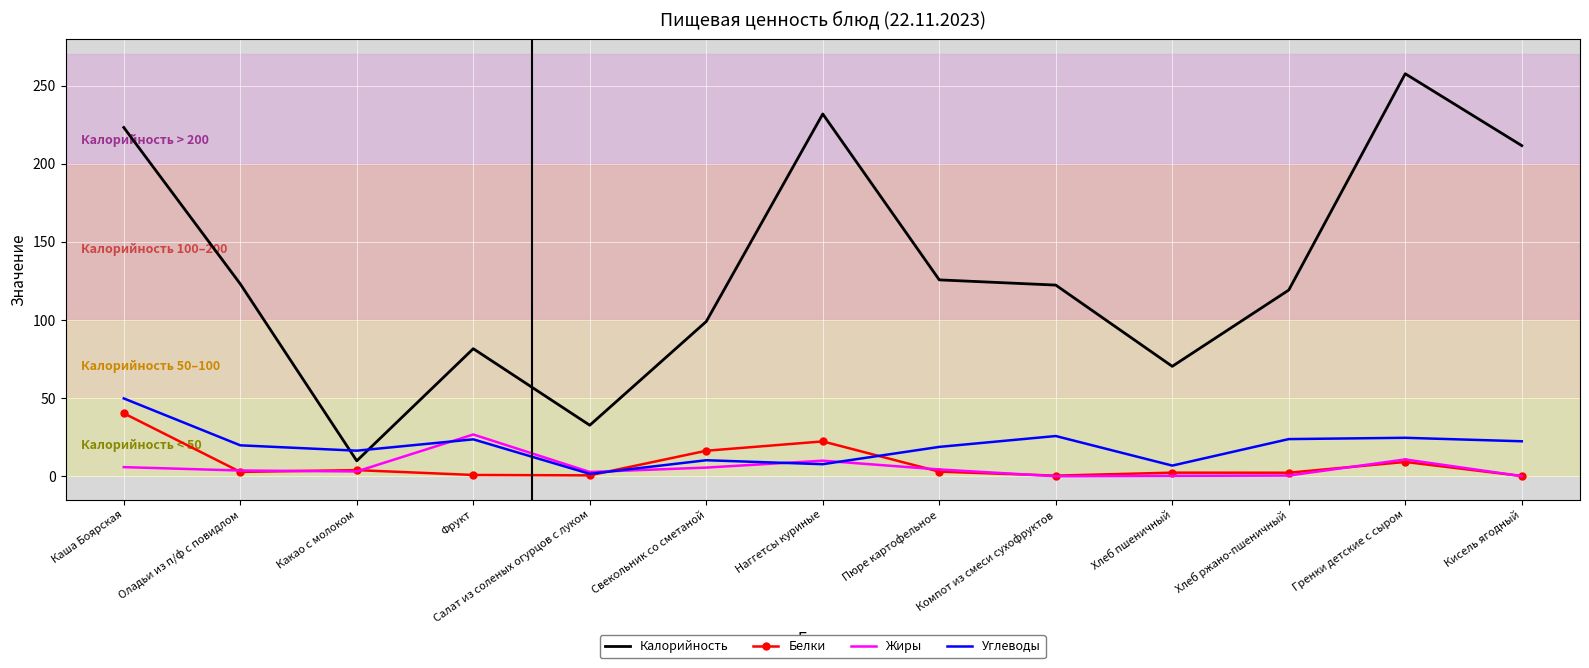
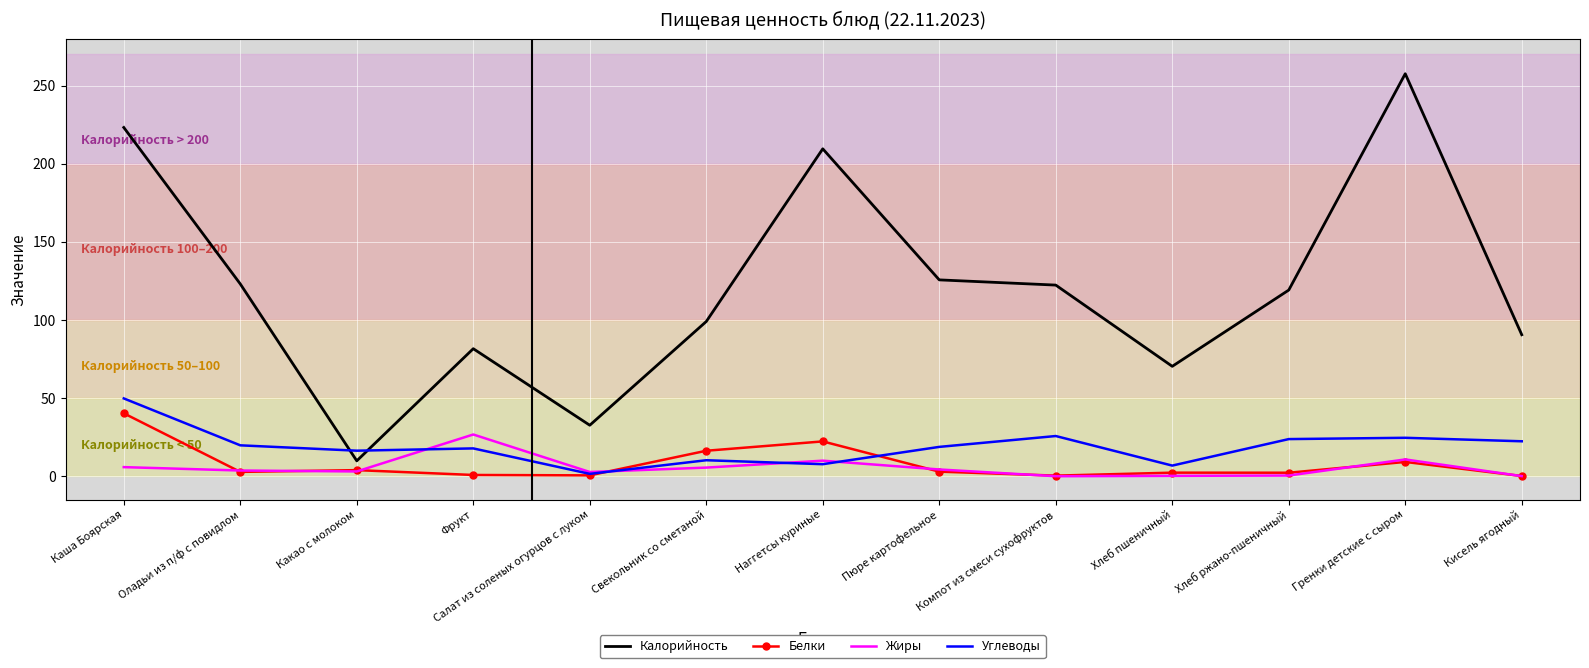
  {
    "Калорийность": {
      "Оладьи из п/ф с повидлом": 123,
      "Какао с молоком": 10,
      "Фрукт": 82,
      "Салат из соленых огурцов с луком": 33,
      "Свекольник со сметаной": 99,
-     "Наггетсы куриные": 232,
+     "Наггетсы куриные": 210,
      "Пюре картофельное": 126,
      "Компот из смеси сухофруктов": 122,
      "Хлеб пшеничный": 70,
      "Хлеб ржано-пшеничный": 119,
      "Гренки детские с сыром": 258,
-     "Кисель ягодный": 212
+     "Кисель ягодный": 91
    },
    "Белки": {
      "Каша Боярская": 40,
      "Фрукт": 1,
      "Свекольник со сметаной": 16,
      "Наггетсы куриные": 22,
      "Хлеб пшеничный": 2,
      "Хлеб ржано-пшеничный": 2
    },
    "Жиры": {
      "Фрукт": 27,
      "Свекольник со сметаной": 6,
      "Наггетсы куриные": 10,
      "Хлеб пшеничный": 0,
      "Хлеб ржано-пшеничный": 0
    },
    "Углеводы": {
      "Каша Боярская": 50,
      "Оладьи из п/ф с повидлом": 20,
      "Какао с молоком": 16,
-     "Фрукт": 24,
+     "Фрукт": 18,
      "Свекольник со сметаной": 10,
      "Наггетсы куриные": 8,
      "Пюре картофельное": 19,
      "Компот из смеси сухофруктов": 26,
      "Хлеб пшеничный": 7,
      "Хлеб ржано-пшеничный": 24,
      "Гренки детские с сыром": 25,
      "Кисель ягодный": 22
    }
  }
